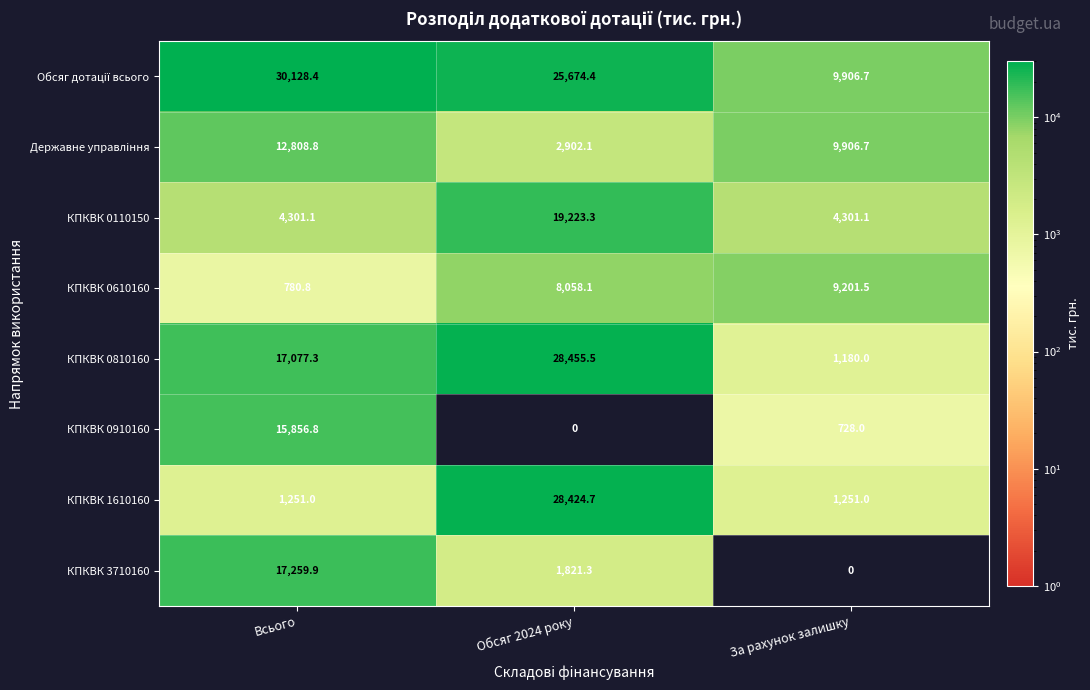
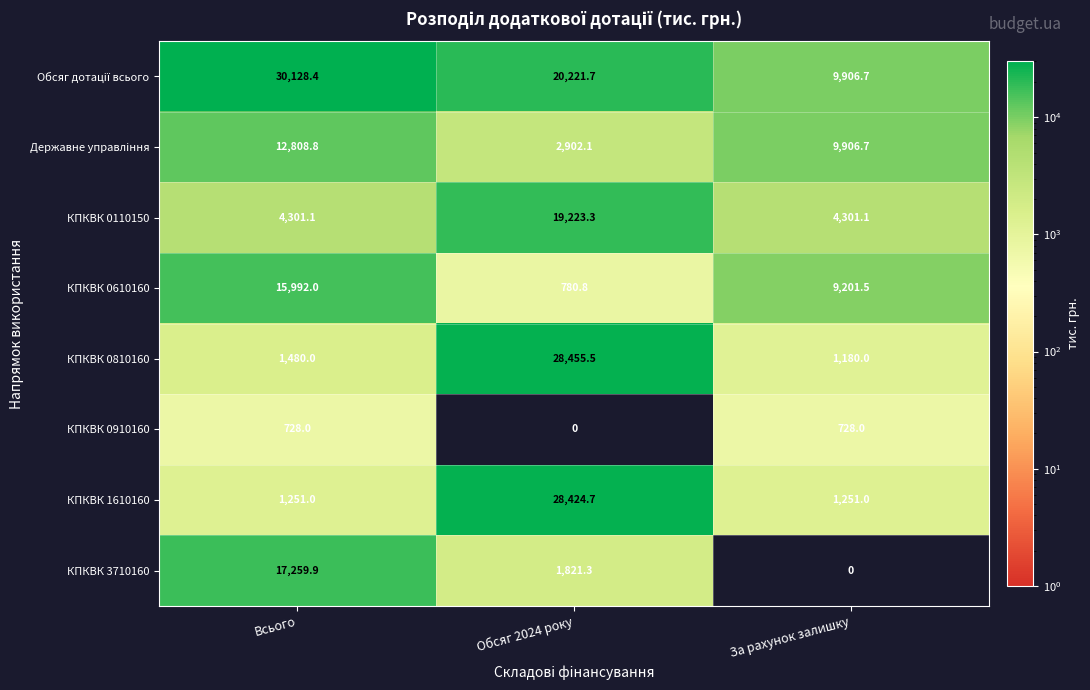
  {
    "Обсяг дотації всього": {
      "Всього": "30,128.4",
-     "Обсяг 2024 року": "25,674.4",
+     "Обсяг 2024 року": "20,221.7",
      "За рахунок залишку": "9,906.7"
    },
    "Державне управління": {
      "Всього": "12,808.8",
      "Обсяг 2024 року": "2,902.1",
      "За рахунок залишку": "9,906.7"
    },
    "КПКВК 0110150": {
      "Всього": "4,301.1",
      "Обсяг 2024 року": "19,223.3",
      "За рахунок залишку": "4,301.1"
    },
    "КПКВК 0610160": {
-     "Всього": "780.8",
-     "Обсяг 2024 року": "8,058.1",
+     "Всього": "15,992.0",
+     "Обсяг 2024 року": "780.8",
      "За рахунок залишку": "9,201.5"
    },
    "КПКВК 0810160": {
-     "Всього": "17,077.3",
+     "Всього": "1,480.0",
      "Обсяг 2024 року": "28,455.5",
      "За рахунок залишку": "1,180.0"
    },
    "КПКВК 0910160": {
-     "Всього": "15,856.8",
+     "Всього": "728.0",
      "Обсяг 2024 року": "0",
      "За рахунок залишку": "728.0"
    },
    "КПКВК 1610160": {
      "Всього": "1,251.0",
      "Обсяг 2024 року": "28,424.7",
      "За рахунок залишку": "1,251.0"
    },
    "КПКВК 3710160": {
      "Всього": "17,259.9",
      "Обсяг 2024 року": "1,821.3",
      "За рахунок залишку": "0"
    }
  }
